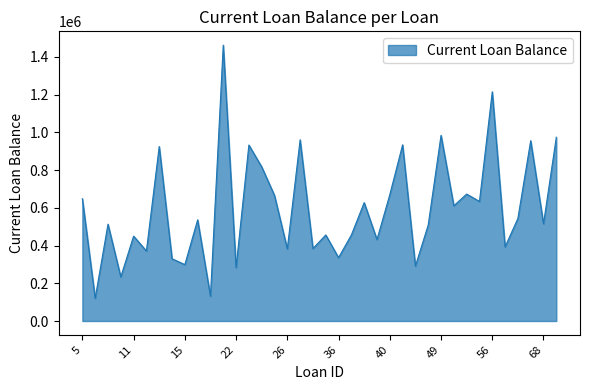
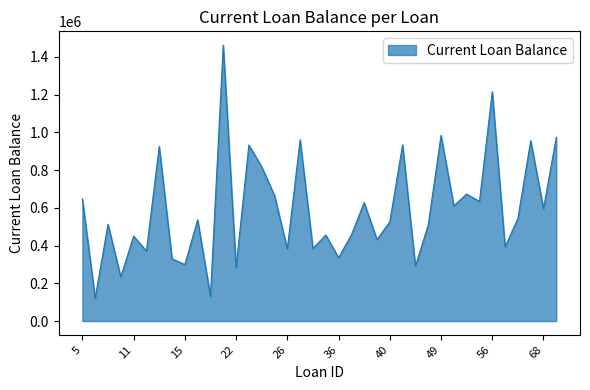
  {
    "36": 340000,
-   "40": 670000,
+   "40": 530000,
    "49": 980000,
    "56": 1220000,
-   "68": 520000
+   "68": 600000
  }
